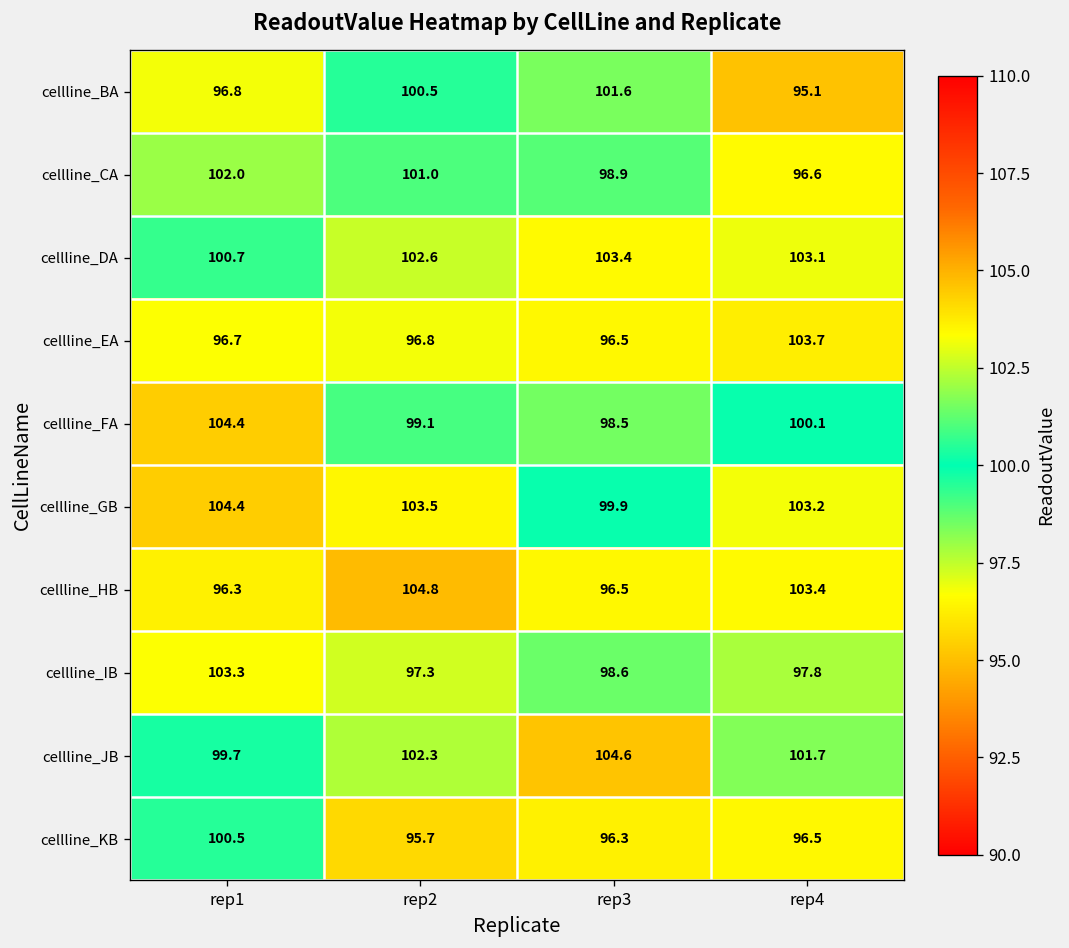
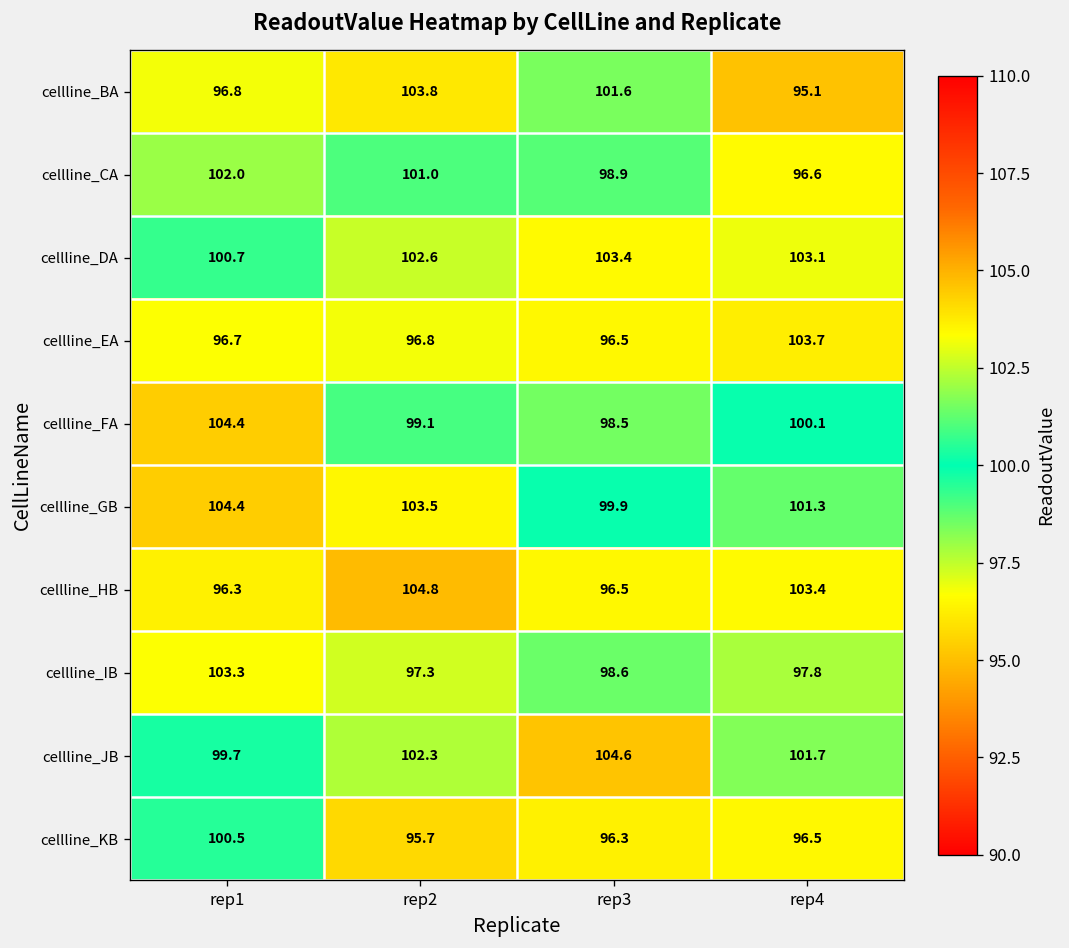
  {
    "cellline_BA": {
      "rep1": 96.8,
-     "rep2": 100.5,
+     "rep2": 103.8,
      "rep3": 101.6,
      "rep4": 95.1
    },
    "cellline_CA": {
      "rep1": 102.0,
      "rep2": 101.0,
      "rep3": 98.9,
      "rep4": 96.6
    },
    "cellline_DA": {
      "rep1": 100.7,
      "rep2": 102.6,
      "rep3": 103.4,
      "rep4": 103.1
    },
    "cellline_EA": {
      "rep1": 96.7,
      "rep2": 96.8,
      "rep3": 96.5,
      "rep4": 103.7
    },
    "cellline_FA": {
      "rep1": 104.4,
      "rep2": 99.1,
      "rep3": 98.5,
      "rep4": 100.1
    },
    "cellline_GB": {
      "rep1": 104.4,
      "rep2": 103.5,
      "rep3": 99.9,
-     "rep4": 103.2
+     "rep4": 101.3
    },
    "cellline_HB": {
      "rep1": 96.3,
      "rep2": 104.8,
      "rep3": 96.5,
      "rep4": 103.4
    },
    "cellline_IB": {
      "rep1": 103.3,
      "rep2": 97.3,
      "rep3": 98.6,
      "rep4": 97.8
    },
    "cellline_JB": {
      "rep1": 99.7,
      "rep2": 102.3,
      "rep3": 104.6,
      "rep4": 101.7
    },
    "cellline_KB": {
      "rep1": 100.5,
      "rep2": 95.7,
      "rep3": 96.3,
      "rep4": 96.5
    }
  }
